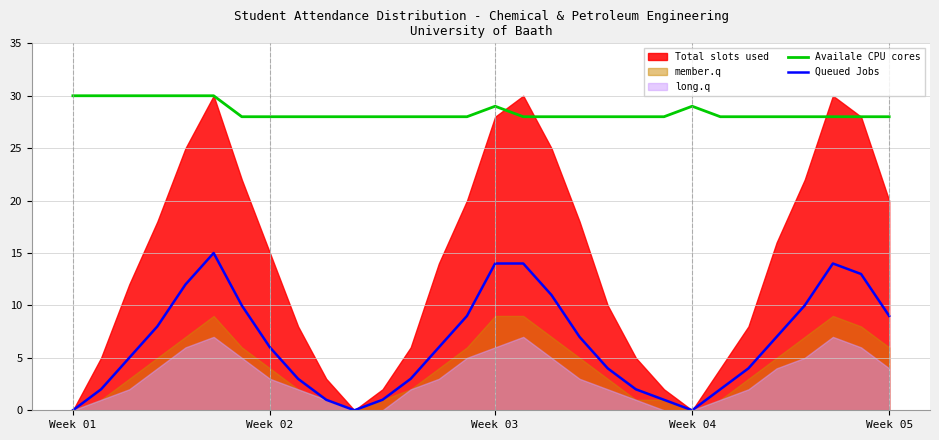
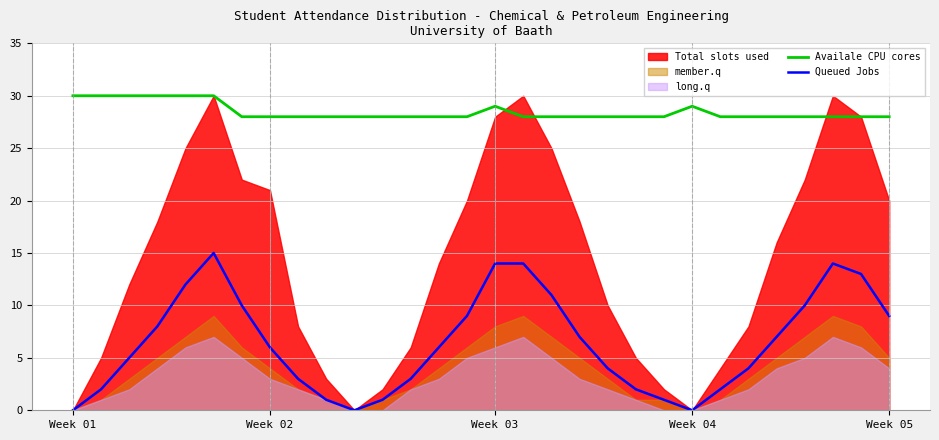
  {
    "Availale CPU cores": {
      "Week 01": 30,
      "Week 02": 28,
      "Week 03": 29,
      "Week 04": 29,
      "Week 05": 28
    },
    "Total slots used": {
-     "Week 02": 15,
+     "Week 02": 21,
      "Week 03": 28,
      "Week 05": 20
    },
    "Queued Jobs": {
      "Week 02": 6,
      "Week 03": 14,
      "Week 05": 9
    },
    "member.q": {
      "Week 02": 4,
-     "Week 03": 9,
-     "Week 05": 6
+     "Week 03": 8,
+     "Week 05": 5
    },
    "long.q": {
      "Week 02": 3,
      "Week 03": 6,
      "Week 05": 4
    }
  }
